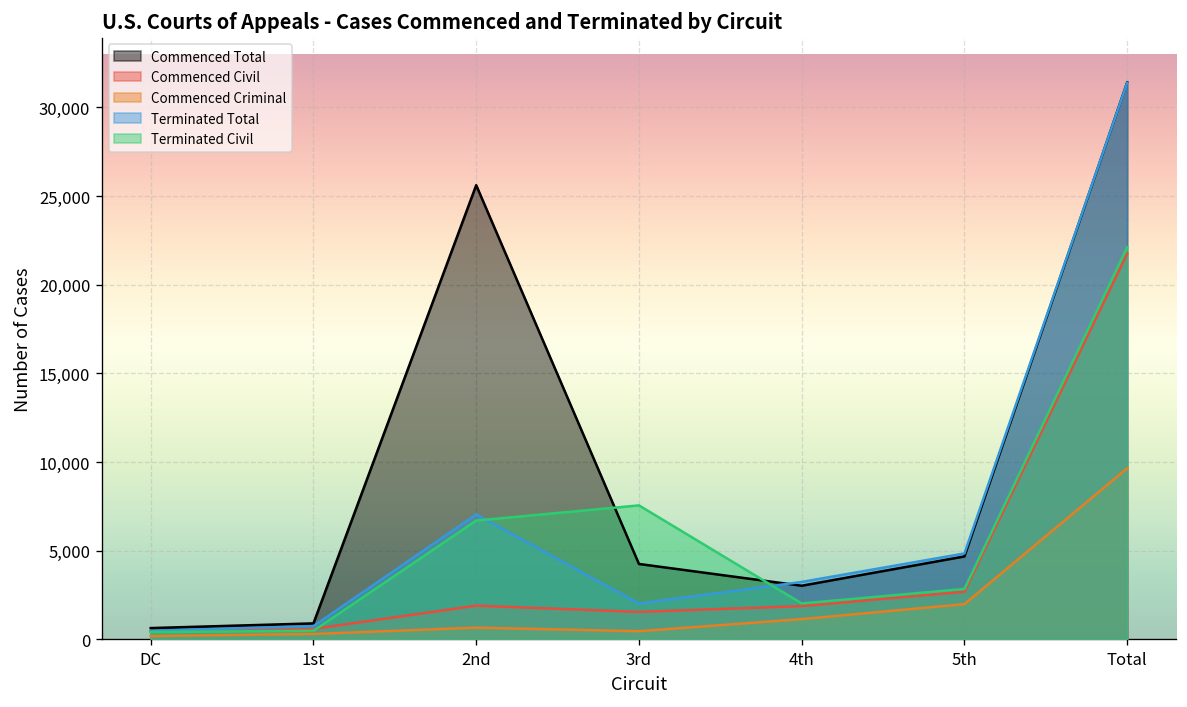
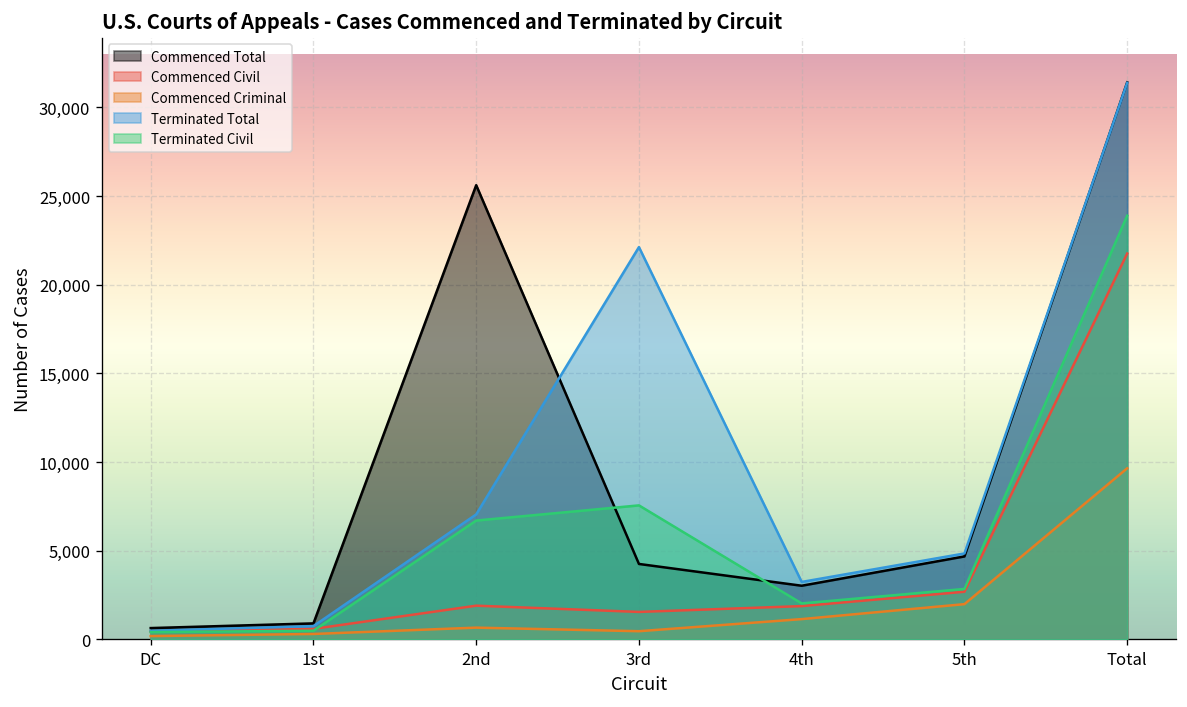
  {
    "Commenced Total": {
      "2nd": "25,600",
      "3rd": "4,300",
      "4th": "3,000"
    },
    "Terminated Total": {
      "2nd": "7,100",
-     "3rd": "2,000",
+     "3rd": "22,100",
      "4th": "3,200"
    },
    "Terminated Civil": {
      "2nd": "6,700",
      "3rd": "7,600",
-     "Total": "22,100"
+     "Total": "23,900"
    }
  }
